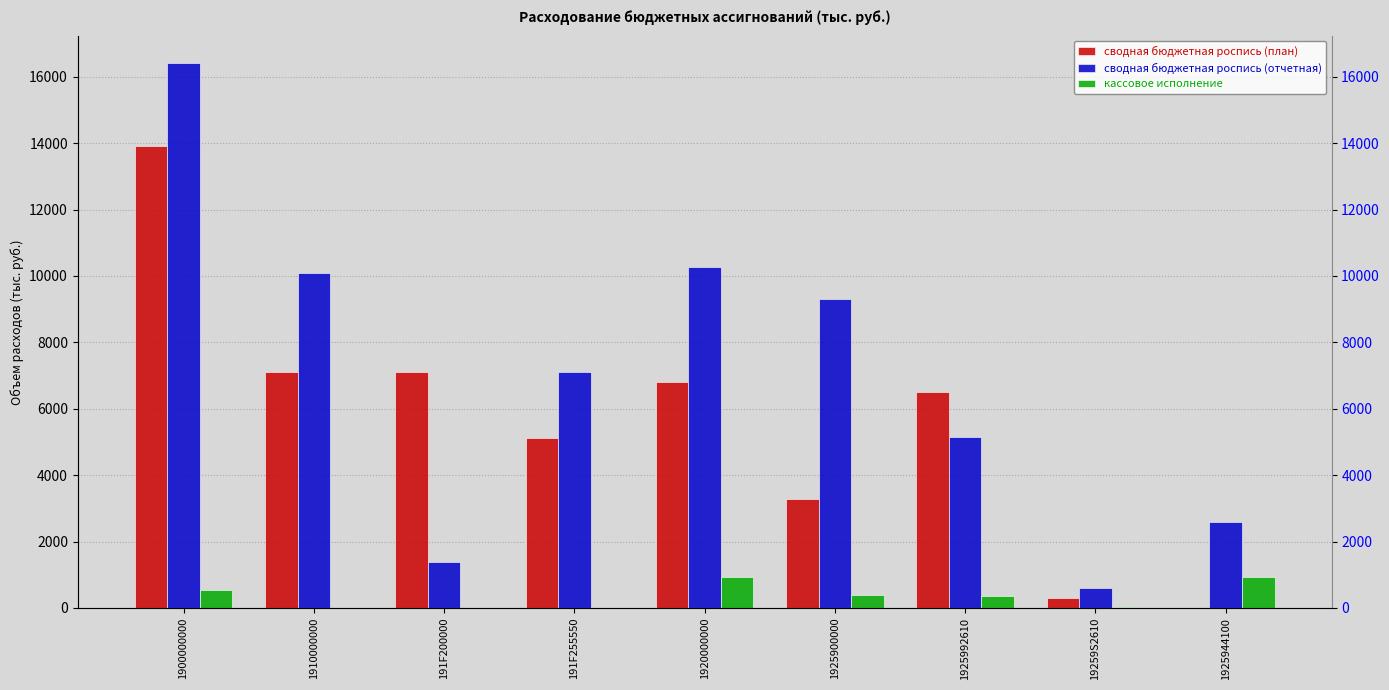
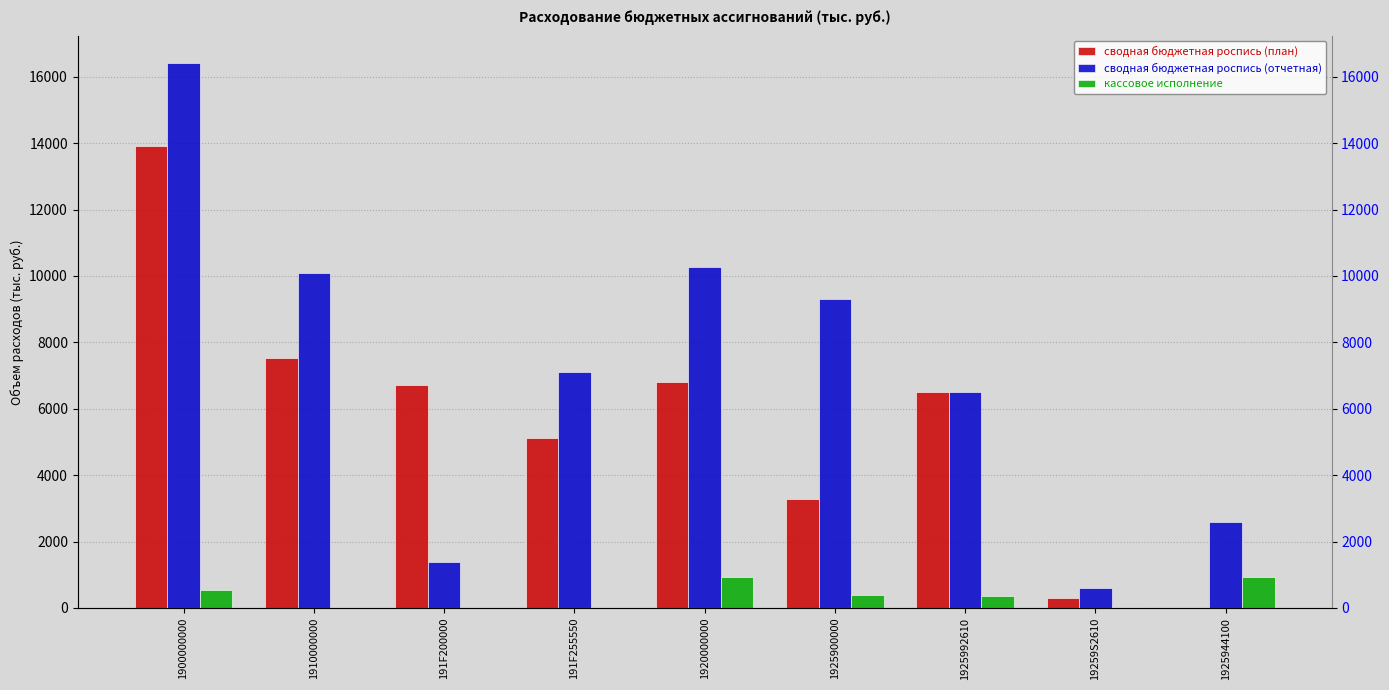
  {
    "сводная бюджетная роспись (план)": {
      "1900000000": 13900,
-     "1910000000": 7100,
-     "191F200000": 7100,
+     "1910000000": 7500,
+     "191F200000": 6700,
      "191F255550": 5100,
      "1920000000": 6800,
      "1925900000": 3300,
      "1925992610": 6500,
      "19259S2610": 300,
      "1925944100": 0
    },
    "сводная бюджетная роспись (отчетная)": {
      "1900000000": 16400,
      "1910000000": 10100,
      "191F200000": 1400,
      "191F255550": 7100,
      "1920000000": 10300,
      "1925900000": 9300,
-     "1925992610": 5100,
+     "1925992610": 6500,
      "19259S2610": 600,
      "1925944100": 2600
    },
    "кассовое исполнение": {
      "1900000000": 500,
      "1910000000": 0,
      "191F200000": 0,
      "191F255550": 0,
      "1920000000": 900,
      "1925900000": 400,
      "1925992610": 400,
      "1925944100": 900
    }
  }
